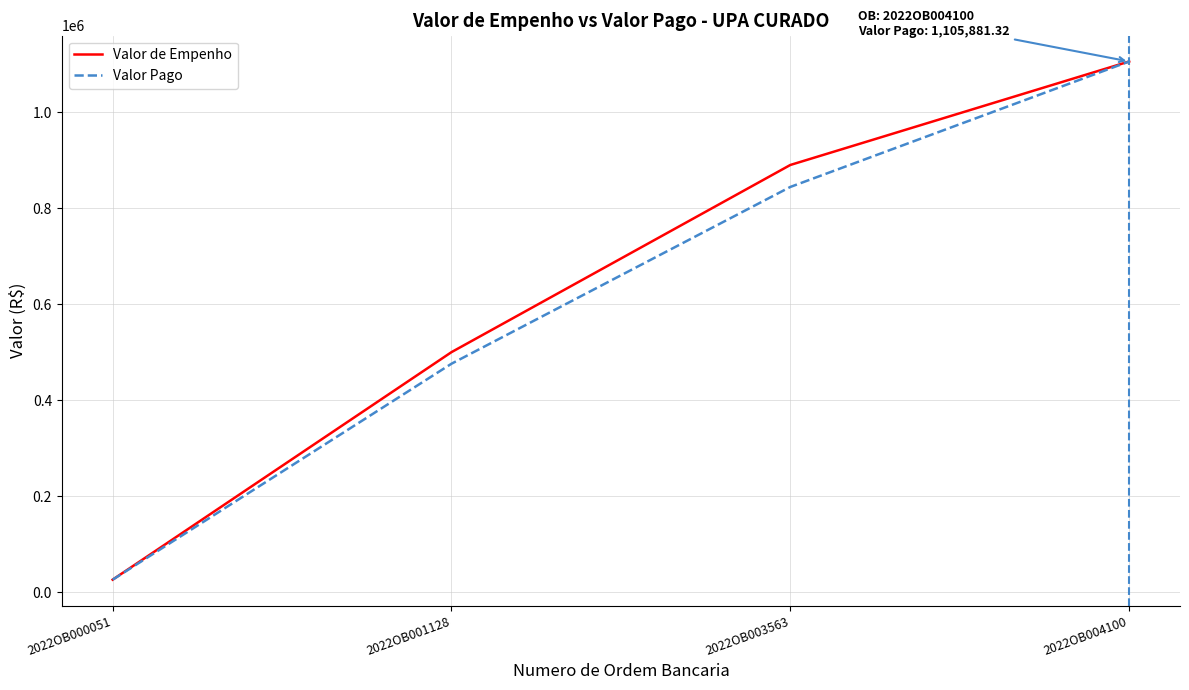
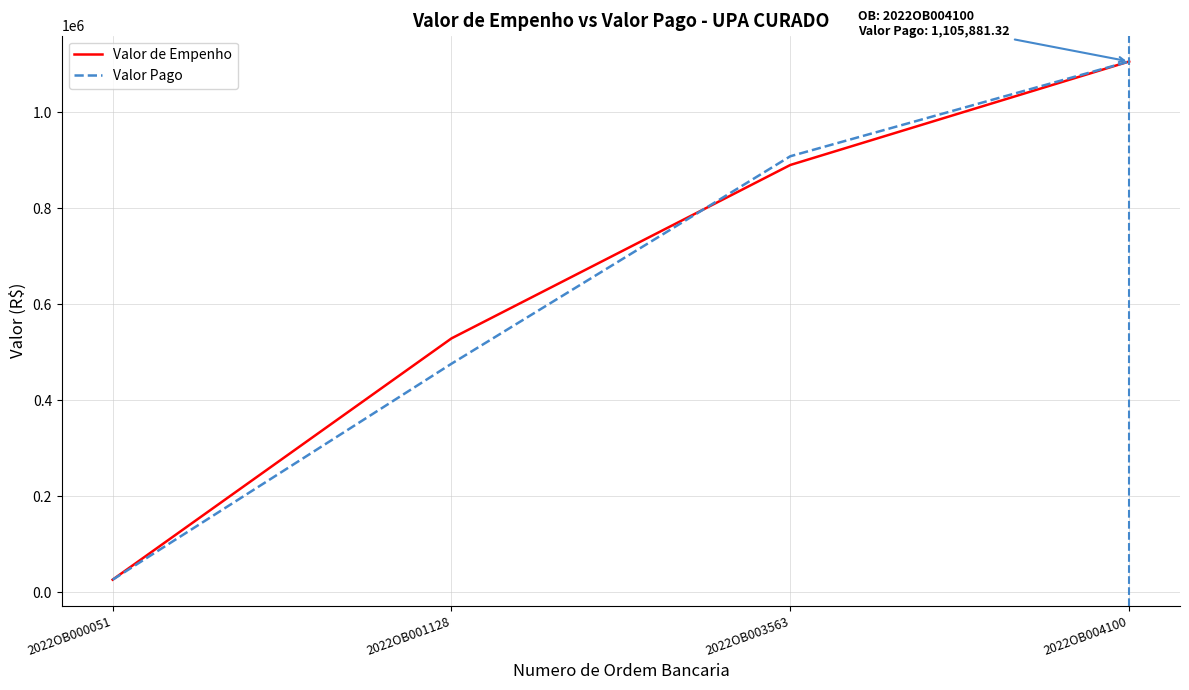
  {
    "Valor de Empenho": {
-     "2022OB001128": 500000,
+     "2022OB001128": 530000,
      "2022OB003563": 890000
    },
    "Valor Pago": {
      "2022OB001128": 480000,
-     "2022OB003563": 840000
+     "2022OB003563": 910000
    }
  }
